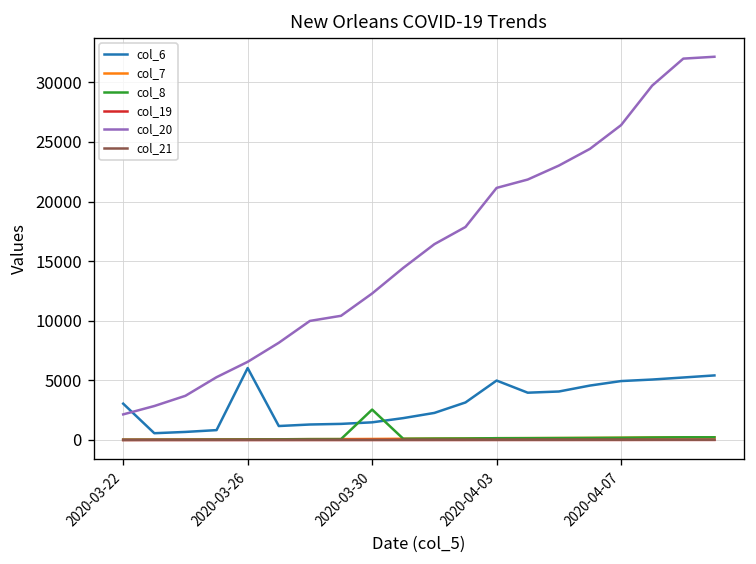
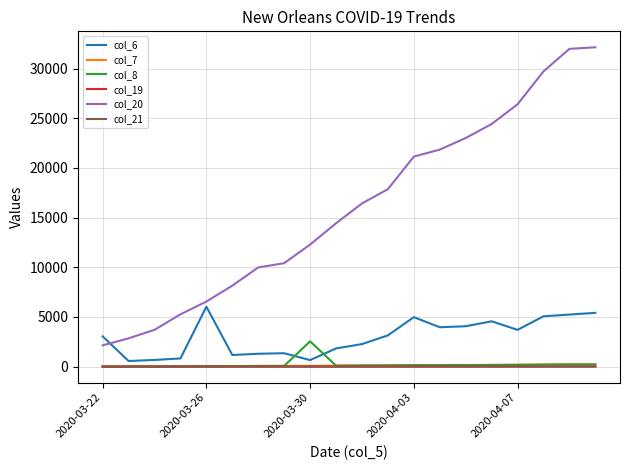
  {
    "col_6": {
      "2020-03-22": 3000,
      "2020-03-26": 6000,
-     "2020-03-30": 1500,
+     "2020-03-30": 700,
      "2020-04-03": 5000,
-     "2020-04-07": 5000
+     "2020-04-07": 4000
    },
    "col_8": {
      "2020-03-30": 3000
    },
    "col_20": {
      "2020-03-22": 2000,
      "2020-03-26": 7000,
      "2020-03-30": 12000,
      "2020-04-03": 21000,
      "2020-04-07": 26000
    }
  }
